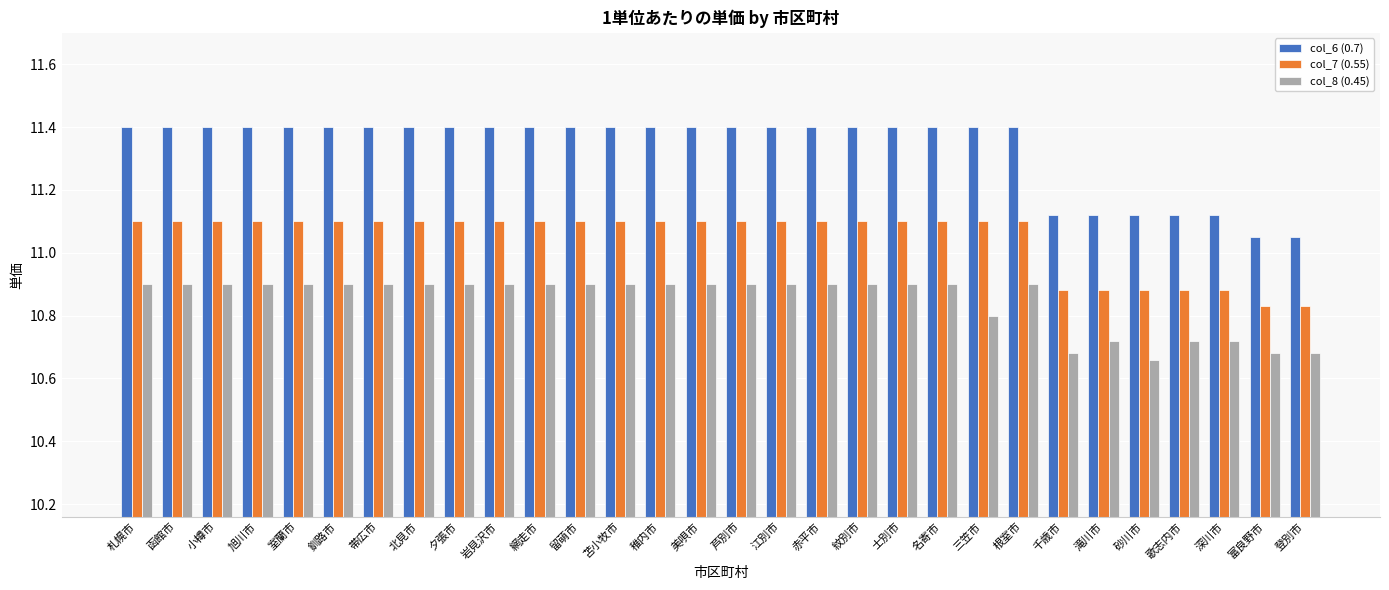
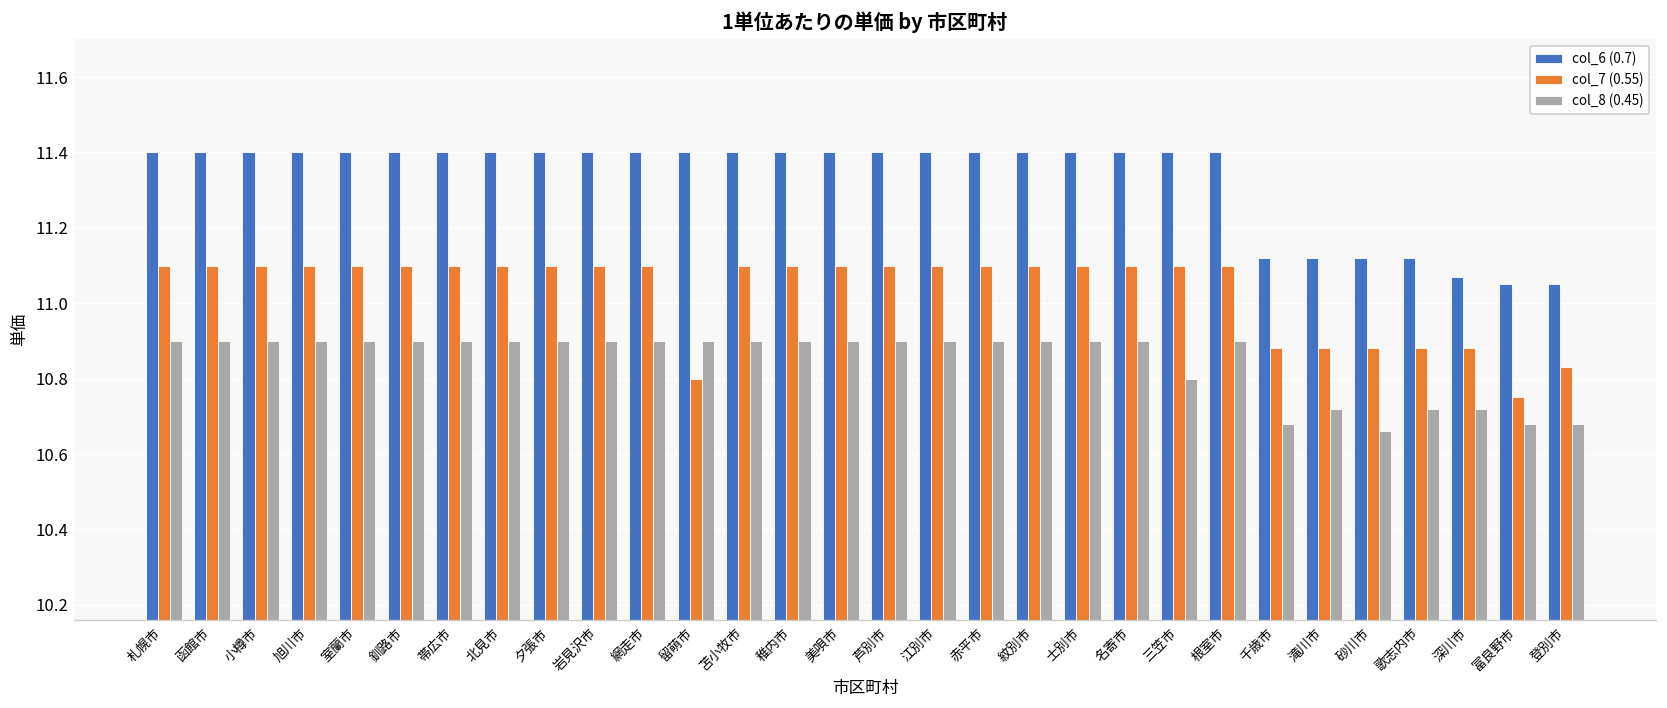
  {
    "col_6 (0.7)": {
      "札幌市": 11.40,
      "函館市": 11.40,
      "小樽市": 11.40,
      "旭川市": 11.40,
      "室蘭市": 11.40,
      "釧路市": 11.40,
      "帯広市": 11.40,
      "北見市": 11.40,
      "夕張市": 11.40,
      "岩見沢市": 11.40,
      "網走市": 11.40,
      "留萌市": 11.40,
      "苫小牧市": 11.40,
      "稚内市": 11.40,
      "美唄市": 11.40,
      "芦別市": 11.40,
      "江別市": 11.40,
      "赤平市": 11.40,
      "紋別市": 11.40,
      "士別市": 11.40,
      "名寄市": 11.40,
      "三笠市": 11.40,
      "根室市": 11.40,
      "千歳市": 11.12,
      "滝川市": 11.12,
      "砂川市": 11.12,
      "歌志内市": 11.12,
-     "深川市": 11.12,
+     "深川市": 11.07,
      "富良野市": 11.05,
      "登別市": 11.05
    },
    "col_7 (0.55)": {
      "札幌市": 11.10,
      "函館市": 11.10,
      "小樽市": 11.10,
      "旭川市": 11.10,
      "室蘭市": 11.10,
      "釧路市": 11.10,
      "帯広市": 11.10,
      "北見市": 11.10,
      "夕張市": 11.10,
      "岩見沢市": 11.10,
      "網走市": 11.10,
-     "留萌市": 11.1,
+     "留萌市": 10.8,
      "苫小牧市": 11.10,
      "稚内市": 11.10,
      "美唄市": 11.10,
      "芦別市": 11.10,
      "江別市": 11.10,
      "赤平市": 11.10,
      "紋別市": 11.10,
      "士別市": 11.10,
      "名寄市": 11.10,
      "三笠市": 11.10,
      "根室市": 11.10,
      "千歳市": 10.88,
      "滝川市": 10.88,
      "砂川市": 10.88,
      "歌志内市": 10.88,
      "深川市": 10.88,
-     "富良野市": 10.83,
+     "富良野市": 10.75,
      "登別市": 10.83
    },
    "col_8 (0.45)": {
      "札幌市": 10.90,
      "函館市": 10.90,
      "小樽市": 10.90,
      "旭川市": 10.90,
      "室蘭市": 10.90,
      "釧路市": 10.90,
      "帯広市": 10.90,
      "北見市": 10.90,
      "夕張市": 10.90,
      "岩見沢市": 10.90,
      "網走市": 10.90,
      "留萌市": 10.90,
      "苫小牧市": 10.90,
      "稚内市": 10.90,
      "美唄市": 10.90,
      "芦別市": 10.90,
      "江別市": 10.90,
      "赤平市": 10.90,
      "紋別市": 10.90,
      "士別市": 10.90,
      "名寄市": 10.90,
      "三笠市": 10.80,
      "根室市": 10.90,
      "千歳市": 10.68,
      "滝川市": 10.72,
      "砂川市": 10.66,
      "歌志内市": 10.72,
      "深川市": 10.72,
      "富良野市": 10.68,
      "登別市": 10.68
    }
  }
